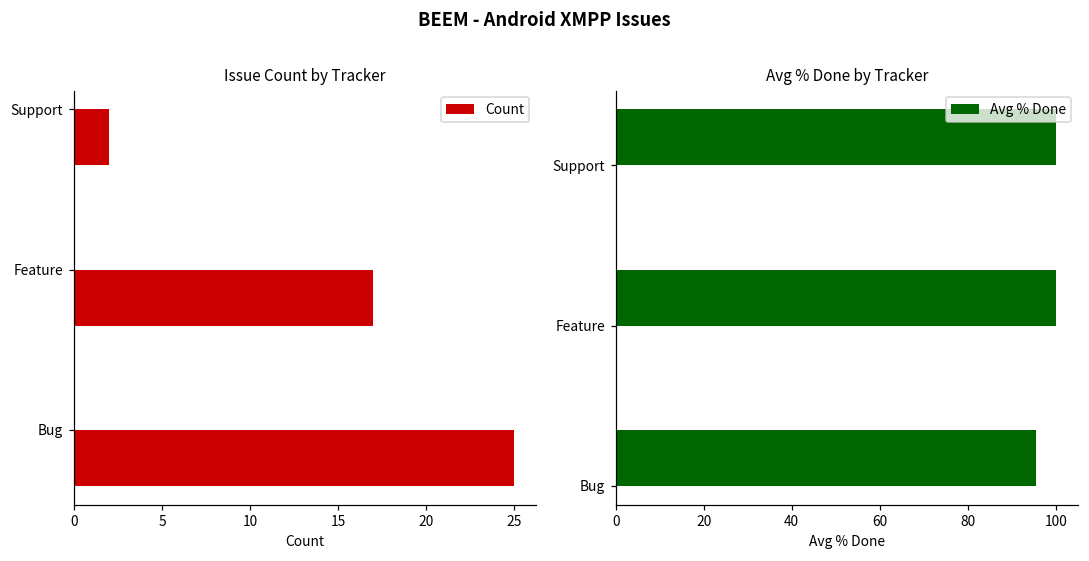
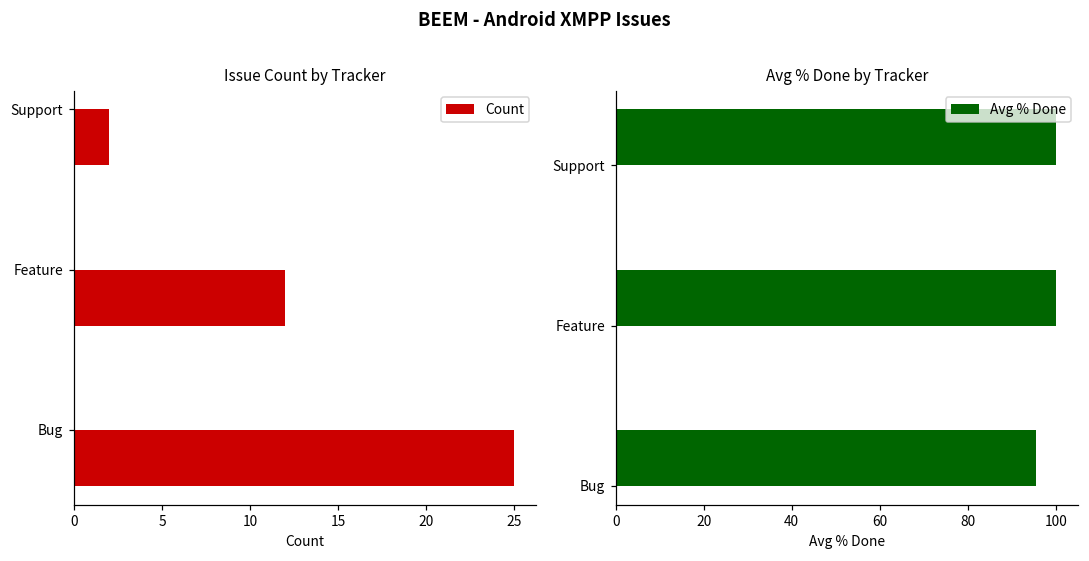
  {
    "Issue Count by Tracker": {
      "Support": 2,
-     "Feature": 17,
+     "Feature": 12,
      "Bug": 25
    },
    "Avg % Done by Tracker": {
      "Support": 100,
      "Feature": 100,
      "Bug": 95
    }
  }
